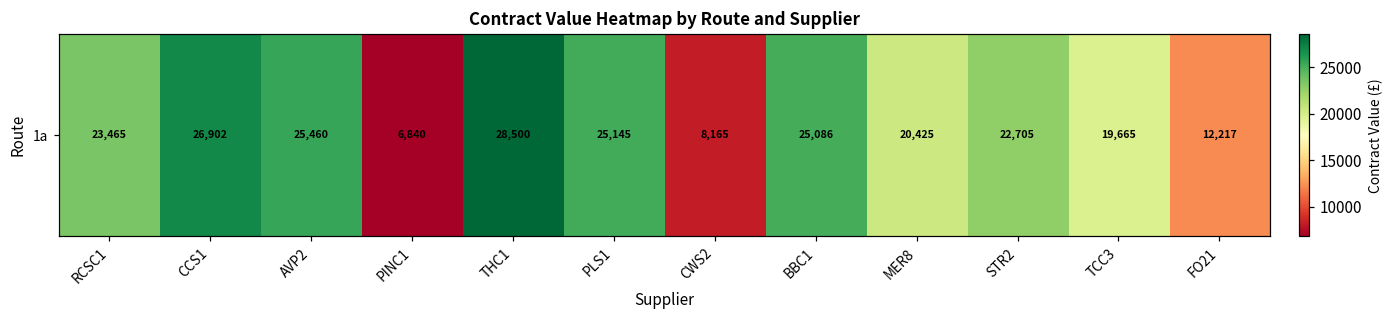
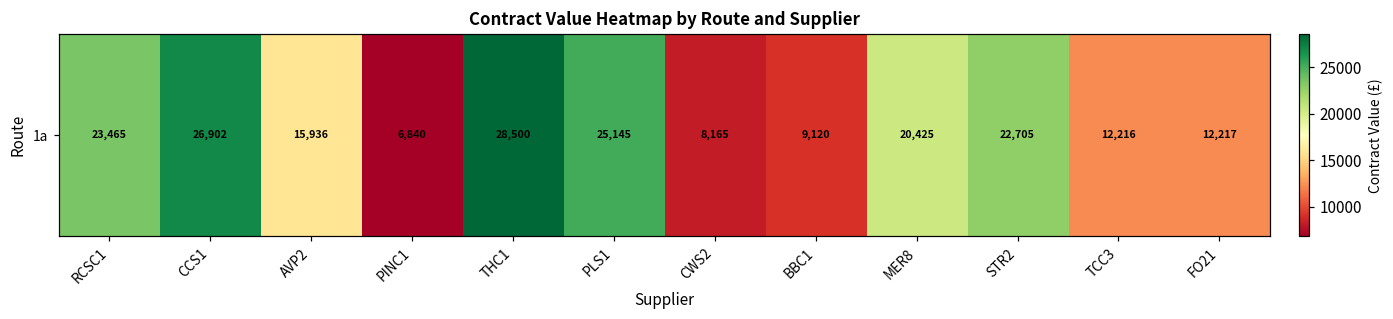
  {
    "1a": {
      "RCSC1": "23,465",
      "CCS1": "26,902",
-     "AVP2": "25,460",
+     "AVP2": "15,936",
      "PINC1": "6,840",
      "THC1": "28,500",
      "PLS1": "25,145",
      "CWS2": "8,165",
-     "BBC1": "25,086",
+     "BBC1": "9,120",
      "MER8": "20,425",
      "STR2": "22,705",
-     "TCC3": "19,665",
+     "TCC3": "12,216",
      "FO21": "12,217"
    }
  }
